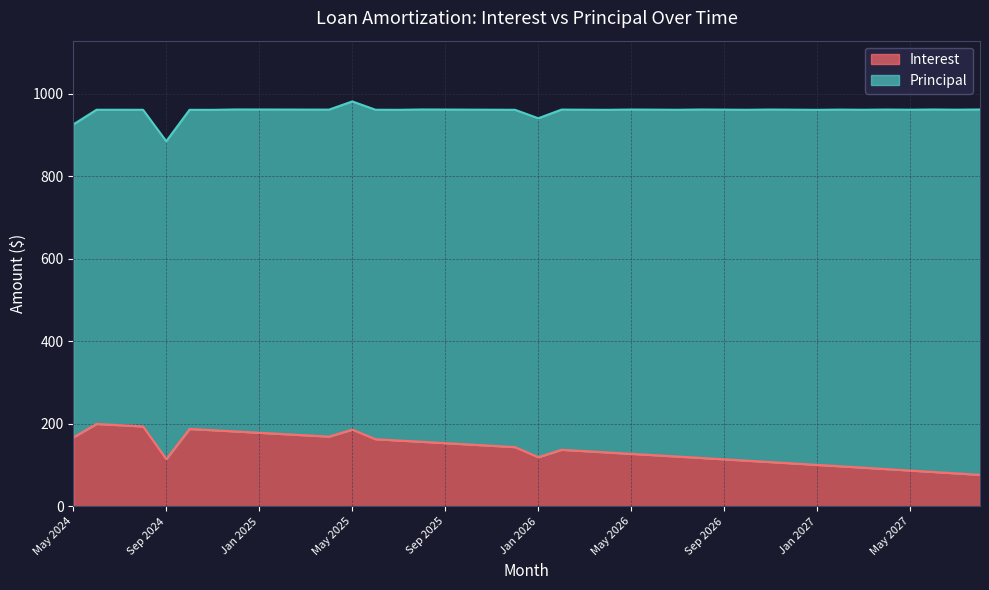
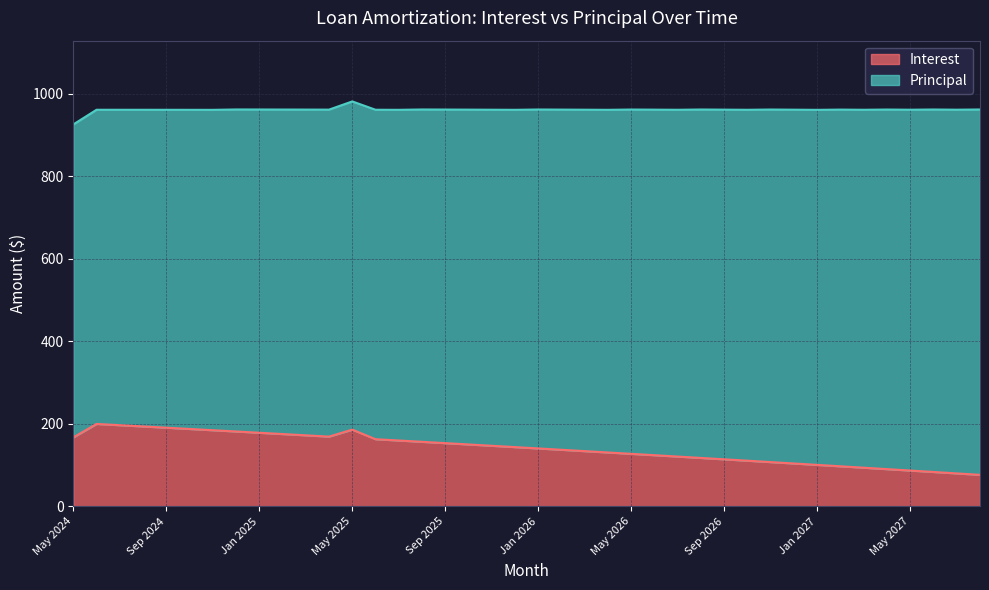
  {
    "Interest": {
      "May 2024": 170,
-     "Sep 2024": 110,
+     "Sep 2024": 190,
      "Jan 2025": 180,
      "May 2025": 190,
      "Sep 2025": 150,
-     "Jan 2026": 120,
+     "Jan 2026": 140,
      "May 2026": 130,
      "Sep 2026": 110,
      "Jan 2027": 100,
      "May 2027": 90
    },
    "Principal": {
      "May 2024": 760,
      "Sep 2024": 770,
      "Jan 2025": 780,
      "May 2025": 800,
      "Sep 2025": 810,
      "Jan 2026": 820,
      "May 2026": 830,
      "Sep 2026": 850,
      "Jan 2027": 860,
      "May 2027": 870
    }
  }
